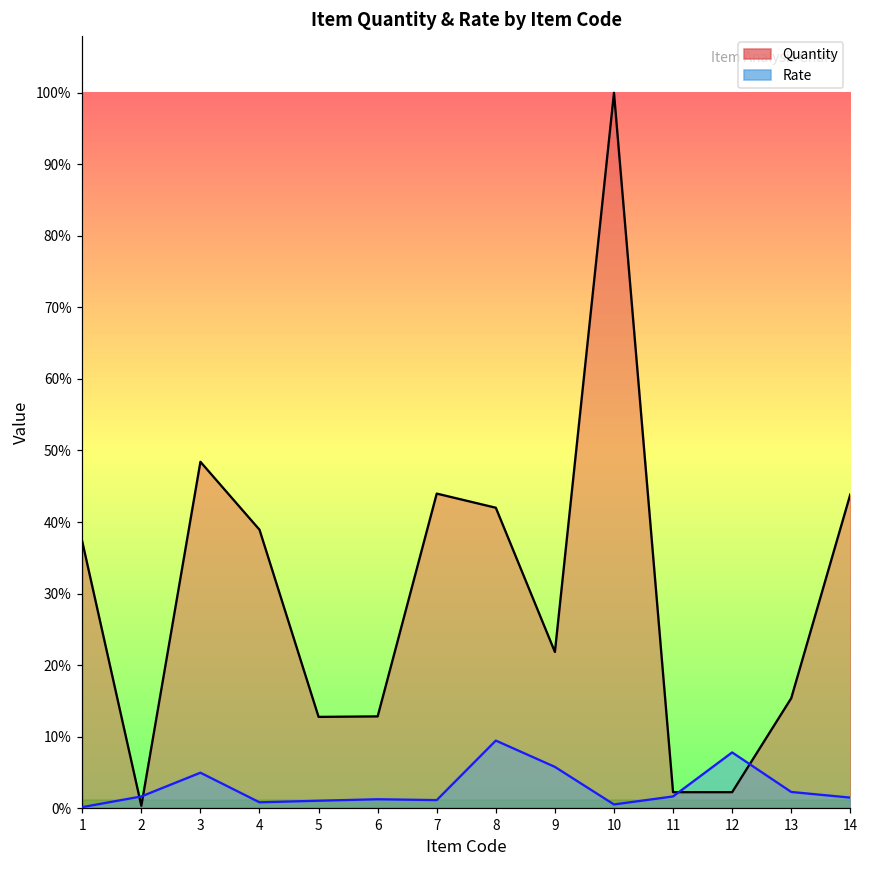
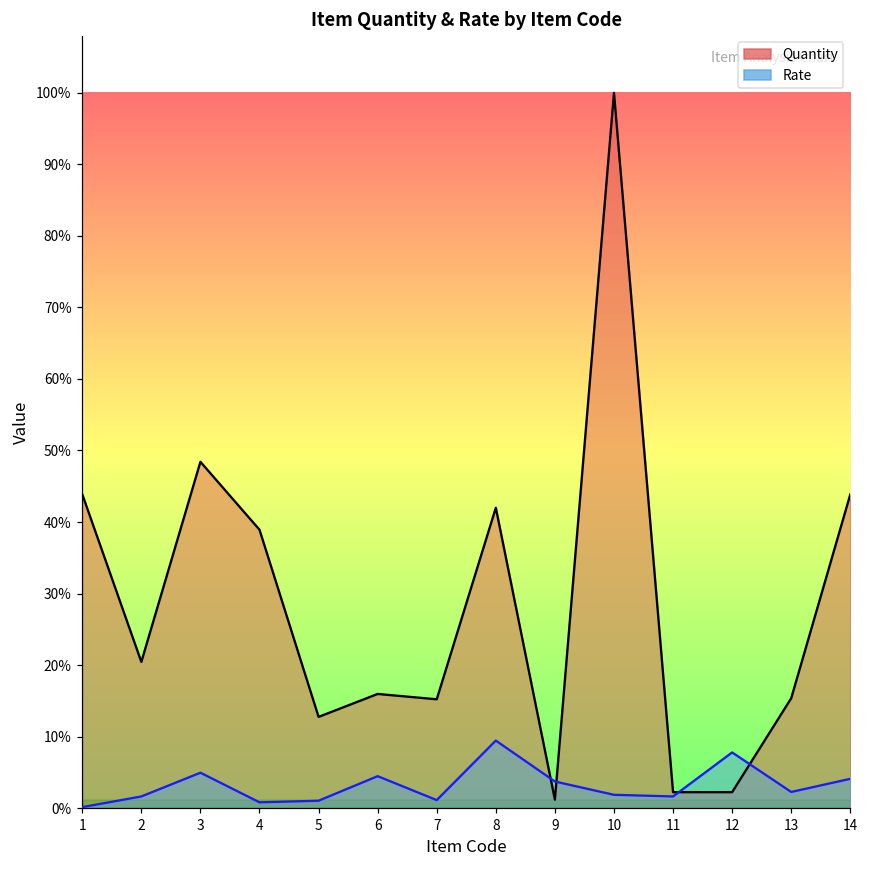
  {
    "Quantity": {
-     "1": "37%",
-     "2": "0%",
+     "1": "44%",
+     "2": "20%",
      "3": "48%",
      "4": "39%",
      "5": "13%",
-     "6": "13%",
-     "7": "44%",
+     "6": "16%",
+     "7": "15%",
      "8": "42%",
-     "9": "22%",
+     "9": "1%",
      "10": "100%",
      "11": "2%",
      "12": "2%",
      "13": "15%",
      "14": "44%"
    },
    "Rate": {
      "1": "0%",
      "2": "2%",
      "3": "5%",
      "4": "1%",
      "5": "1%",
-     "6": "1%",
+     "6": "4%",
      "7": "1%",
      "8": "9%",
-     "9": "6%",
-     "10": "1%",
+     "9": "4%",
+     "10": "2%",
      "11": "2%",
      "12": "8%",
      "13": "2%",
-     "14": "1%"
+     "14": "4%"
    }
  }
